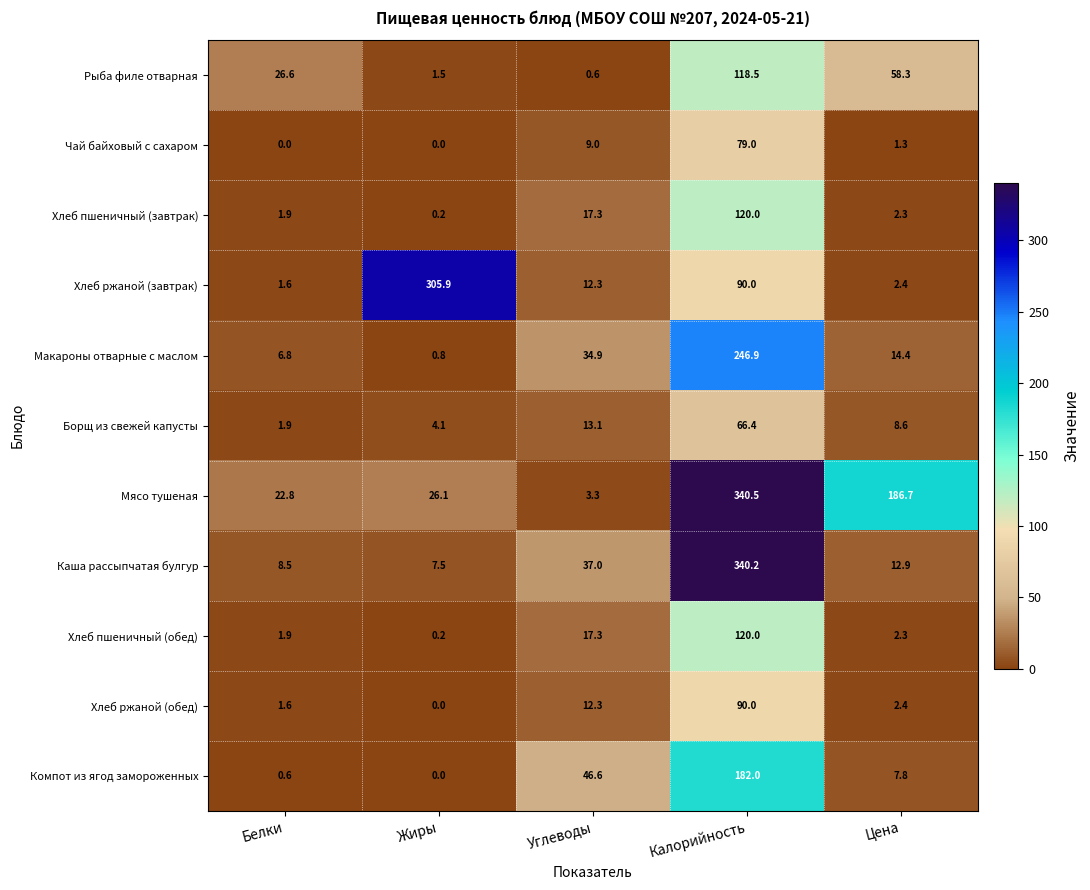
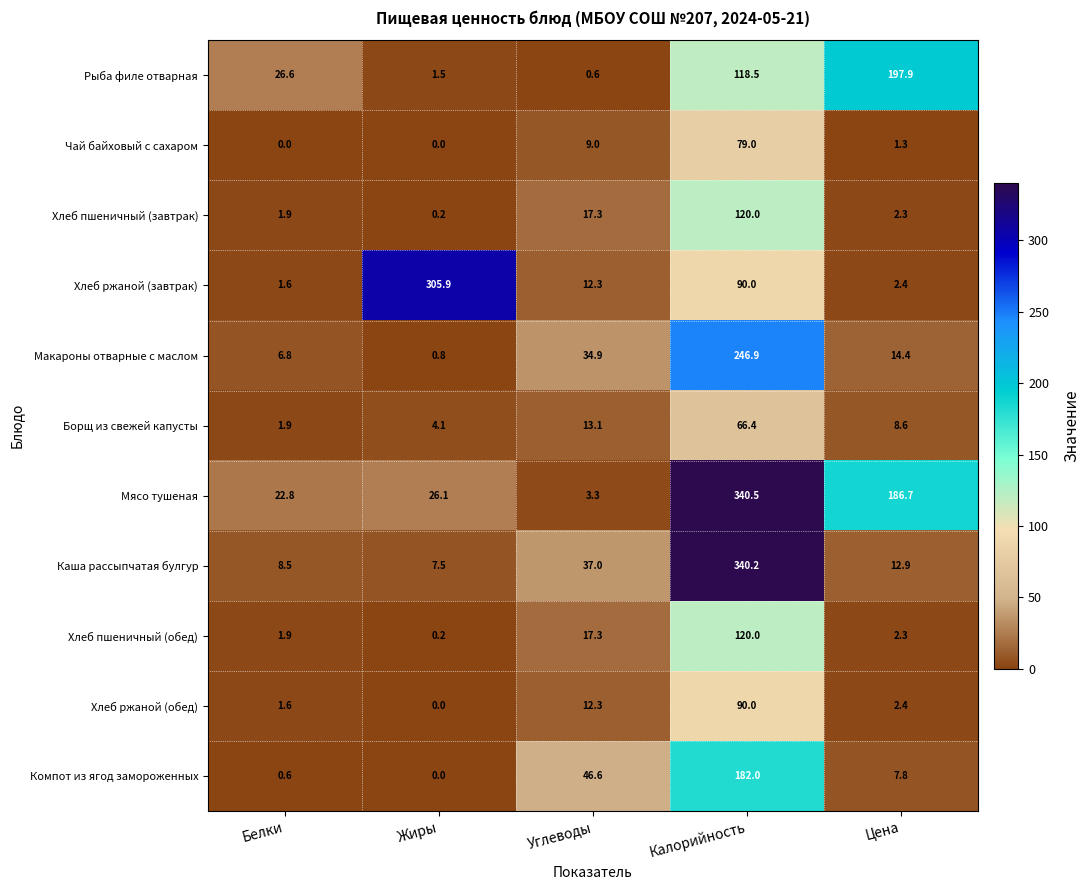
  {
    "Рыба филе отварная": {
      "Белки": 26.6,
      "Жиры": 1.5,
      "Углеводы": 0.6,
      "Калорийность": 118.5,
-     "Цена": 58.3
+     "Цена": 197.9
    },
    "Чай байховый с сахаром": {
      "Белки": 0.0,
      "Жиры": 0.0,
      "Углеводы": 9.0,
      "Калорийность": 79.0,
      "Цена": 1.3
    },
    "Хлеб пшеничный (завтрак)": {
      "Белки": 1.9,
      "Жиры": 0.2,
      "Углеводы": 17.3,
      "Калорийность": 120.0,
      "Цена": 2.3
    },
    "Хлеб ржаной (завтрак)": {
      "Белки": 1.6,
      "Жиры": 305.9,
      "Углеводы": 12.3,
      "Калорийность": 90.0,
      "Цена": 2.4
    },
    "Макароны отварные с маслом": {
      "Белки": 6.8,
      "Жиры": 0.8,
      "Углеводы": 34.9,
      "Калорийность": 246.9,
      "Цена": 14.4
    },
    "Борщ из свежей капусты": {
      "Белки": 1.9,
      "Жиры": 4.1,
      "Углеводы": 13.1,
      "Калорийность": 66.4,
      "Цена": 8.6
    },
    "Мясо тушеная": {
      "Белки": 22.8,
      "Жиры": 26.1,
      "Углеводы": 3.3,
      "Калорийность": 340.5,
      "Цена": 186.7
    },
    "Каша рассыпчатая булгур": {
      "Белки": 8.5,
      "Жиры": 7.5,
      "Углеводы": 37.0,
      "Калорийность": 340.2,
      "Цена": 12.9
    },
    "Хлеб пшеничный (обед)": {
      "Белки": 1.9,
      "Жиры": 0.2,
      "Углеводы": 17.3,
      "Калорийность": 120.0,
      "Цена": 2.3
    },
    "Хлеб ржаной (обед)": {
      "Белки": 1.6,
      "Жиры": 0.0,
      "Углеводы": 12.3,
      "Калорийность": 90.0,
      "Цена": 2.4
    },
    "Компот из ягод замороженных": {
      "Белки": 0.6,
      "Жиры": 0.0,
      "Углеводы": 46.6,
      "Калорийность": 182.0,
      "Цена": 7.8
    }
  }
